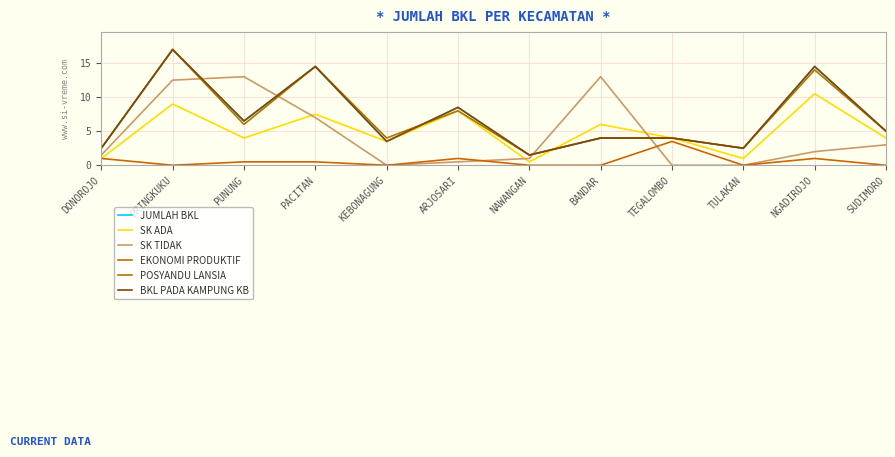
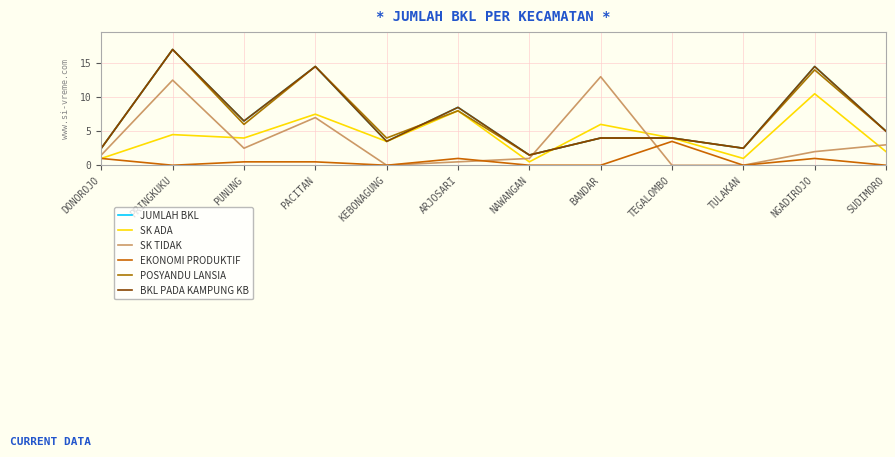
  {
    "BKL PADA KAMPUNG KB": {
      "PUNUNG": 7,
      "ARJOSARI": 9,
      "NGADIROJO": 15
    },
    "SK ADA": {
-     "PRINGKUKU": 9,
+     "PRINGKUKU": 5,
      "PUNUNG": 4,
      "PACITAN": 8,
      "NAWANGAN": 1,
      "BANDAR": 6,
      "TULAKAN": 1,
      "NGADIROJO": 11,
-     "SUDIMORO": 4
+     "SUDIMORO": 2
    },
    "SK TIDAK": {
      "DONOROJO": 2,
      "PRINGKUKU": 13,
-     "PUNUNG": 13,
+     "PUNUNG": 3,
      "PACITAN": 7,
      "ARJOSARI": 1,
      "NAWANGAN": 1,
      "BANDAR": 13,
      "TEGALOMBO": 0,
      "NGADIROJO": 2,
      "SUDIMORO": 3
    }
  }
